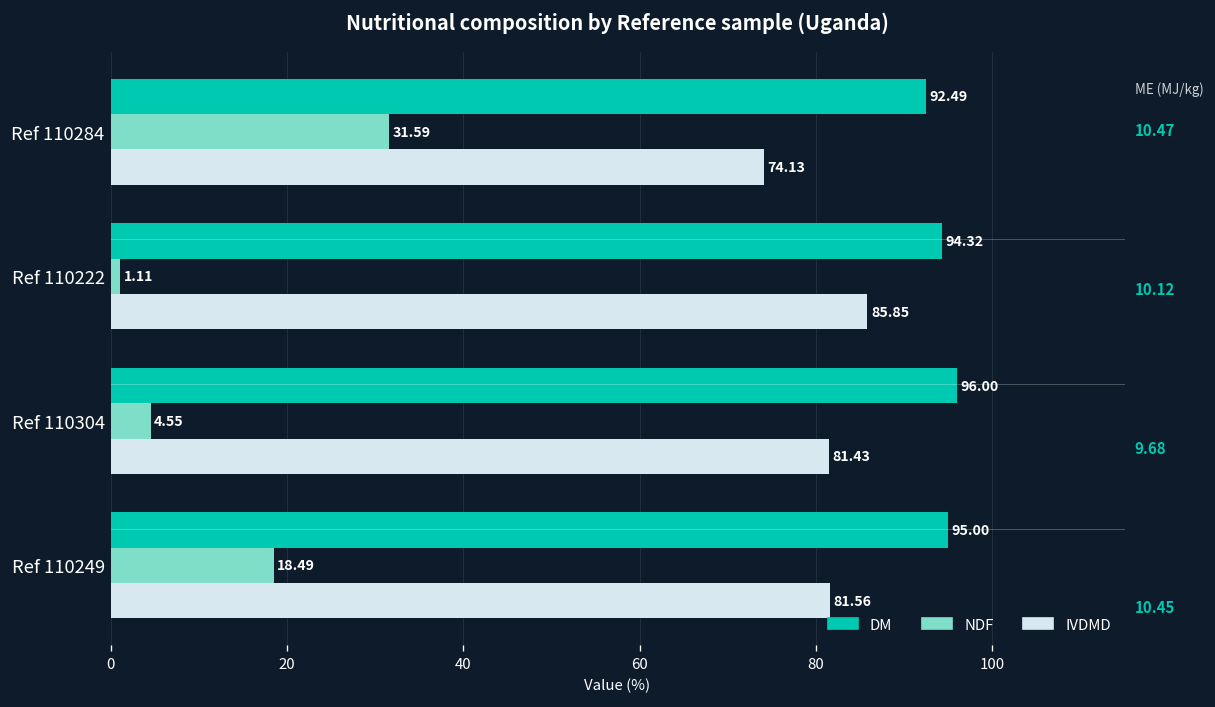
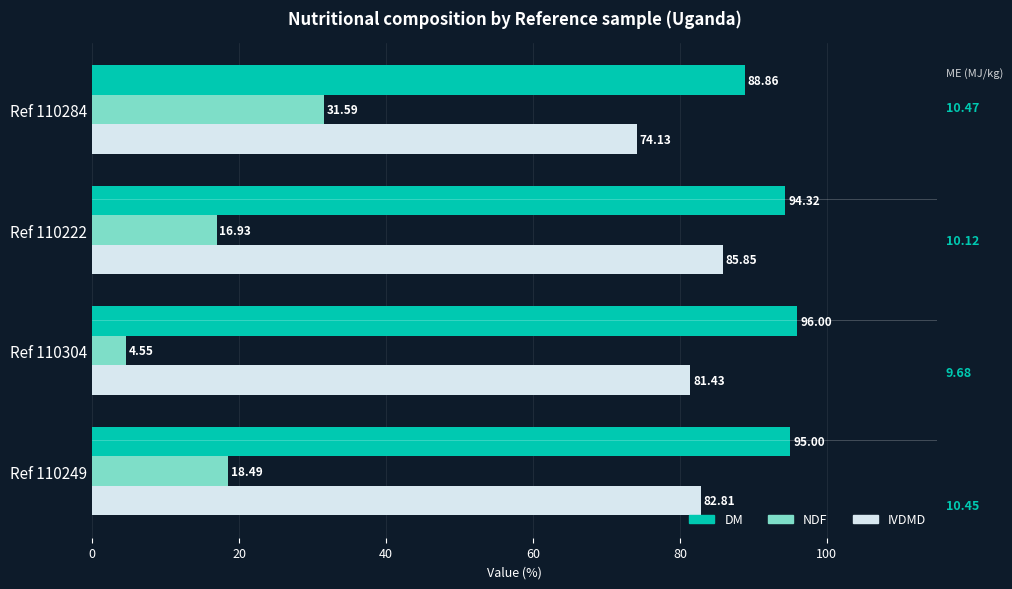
  {
    "DM": {
-     "Ref 110284": 92.49,
+     "Ref 110284": 88.86,
      "Ref 110222": 94.32,
      "Ref 110304": 96.00,
      "Ref 110249": 95.00
    },
    "NDF": {
      "Ref 110284": 31.59,
-     "Ref 110222": 1.11,
+     "Ref 110222": 16.93,
      "Ref 110304": 4.55,
      "Ref 110249": 18.49
    },
    "IVDMD": {
      "Ref 110284": 74.13,
      "Ref 110222": 85.85,
      "Ref 110304": 81.43,
-     "Ref 110249": 81.56
+     "Ref 110249": 82.81
    }
  }
